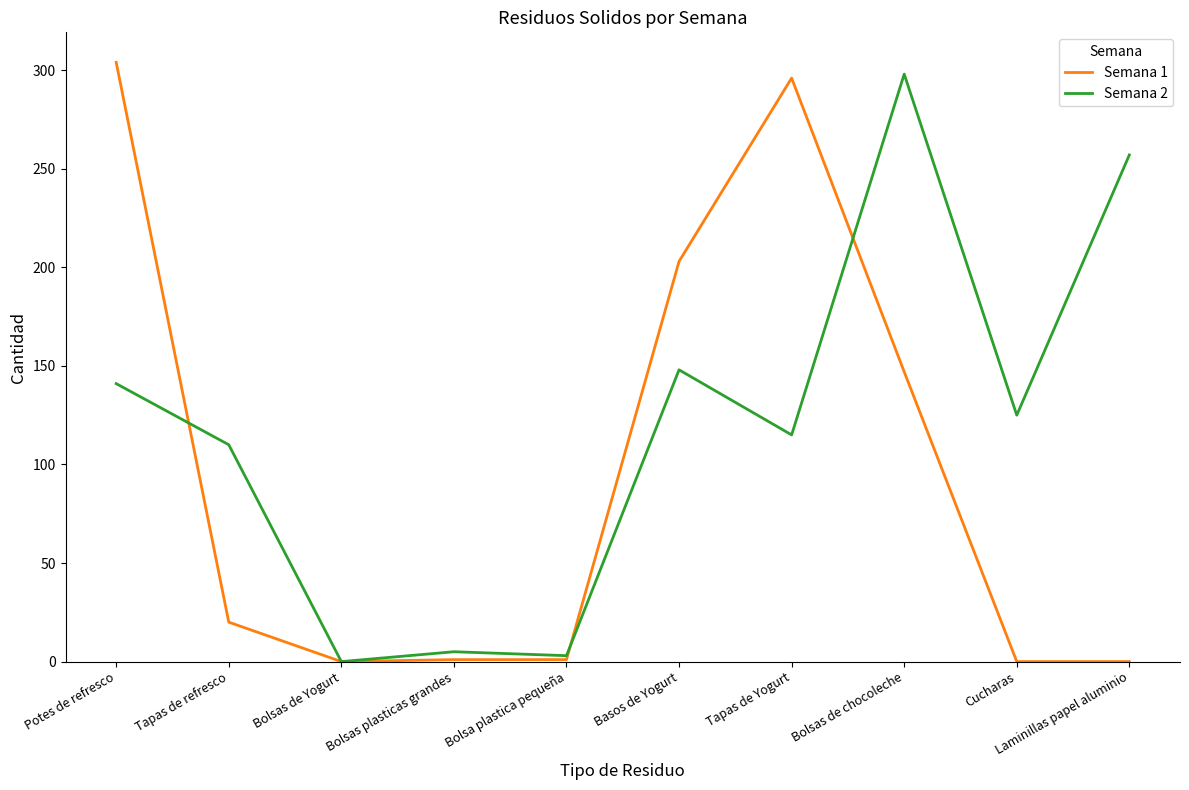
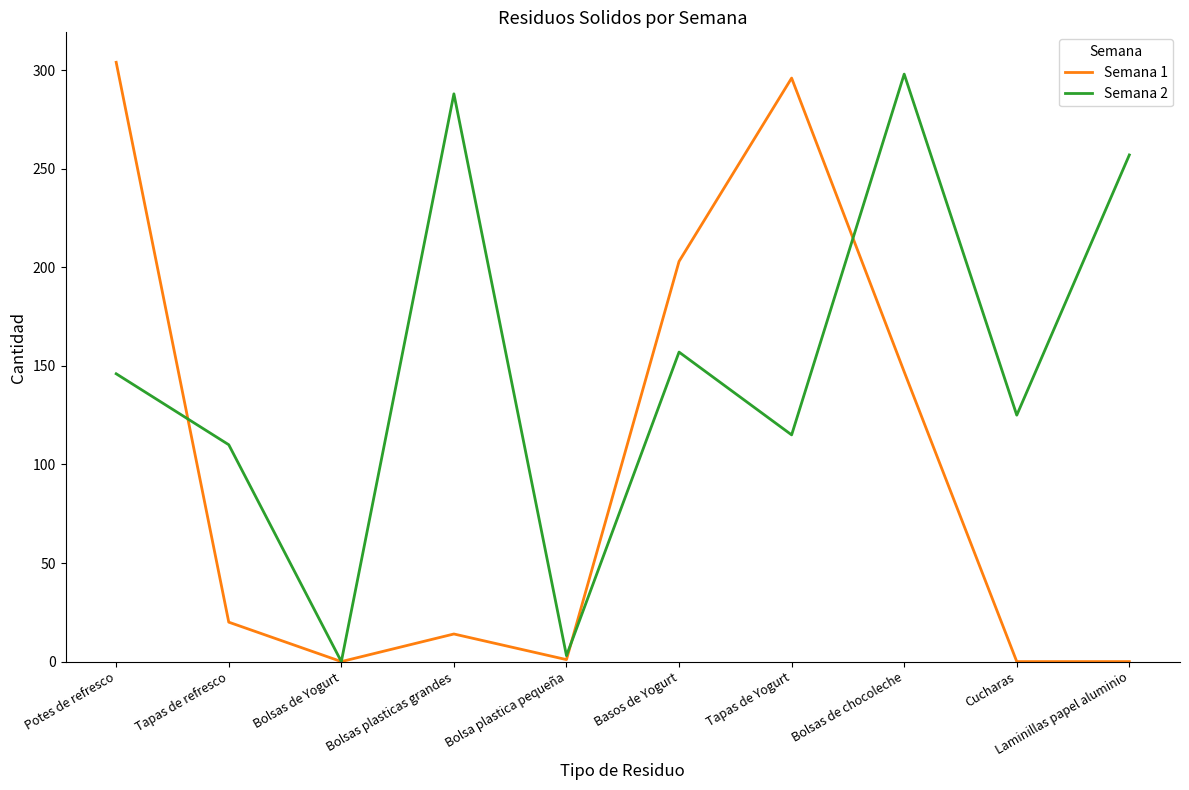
  {
    "Semana 1": {
      "Potes de refresco": 304,
      "Tapas de refresco": 20,
-     "Bolsas plasticas grandes": 1,
+     "Bolsas plasticas grandes": 14,
      "Bolsa plastica pequeña": 1,
      "Basos de Yogurt": 203,
      "Tapas de Yogurt": 296,
      "Bolsas de chocoleche": 147,
      "Cucharas": 0,
      "Laminillas papel aluminio": 0
    },
    "Semana 2": {
-     "Potes de refresco": 141,
+     "Potes de refresco": 146,
      "Tapas de refresco": 110,
-     "Bolsas plasticas grandes": 5,
+     "Bolsas plasticas grandes": 288,
      "Bolsa plastica pequeña": 3,
-     "Basos de Yogurt": 148,
+     "Basos de Yogurt": 157,
      "Tapas de Yogurt": 115,
      "Bolsas de chocoleche": 298,
      "Cucharas": 125,
      "Laminillas papel aluminio": 257
    }
  }
